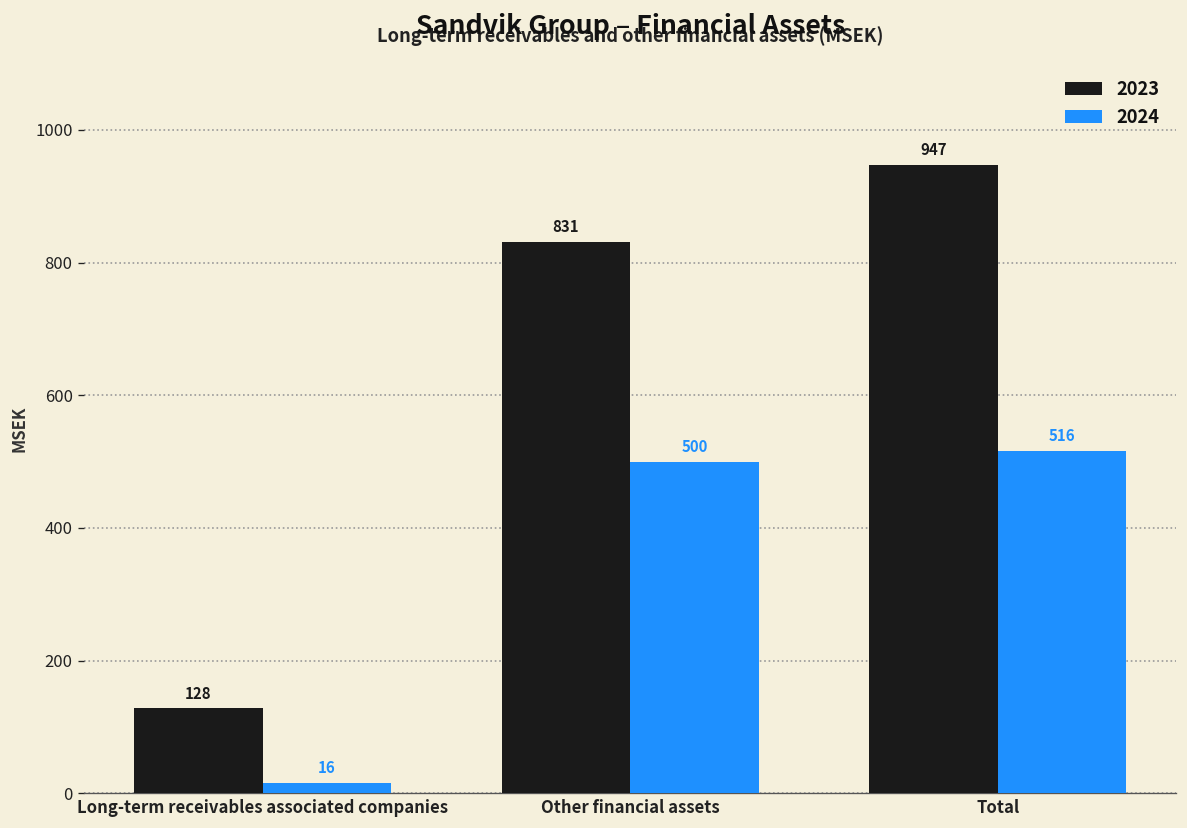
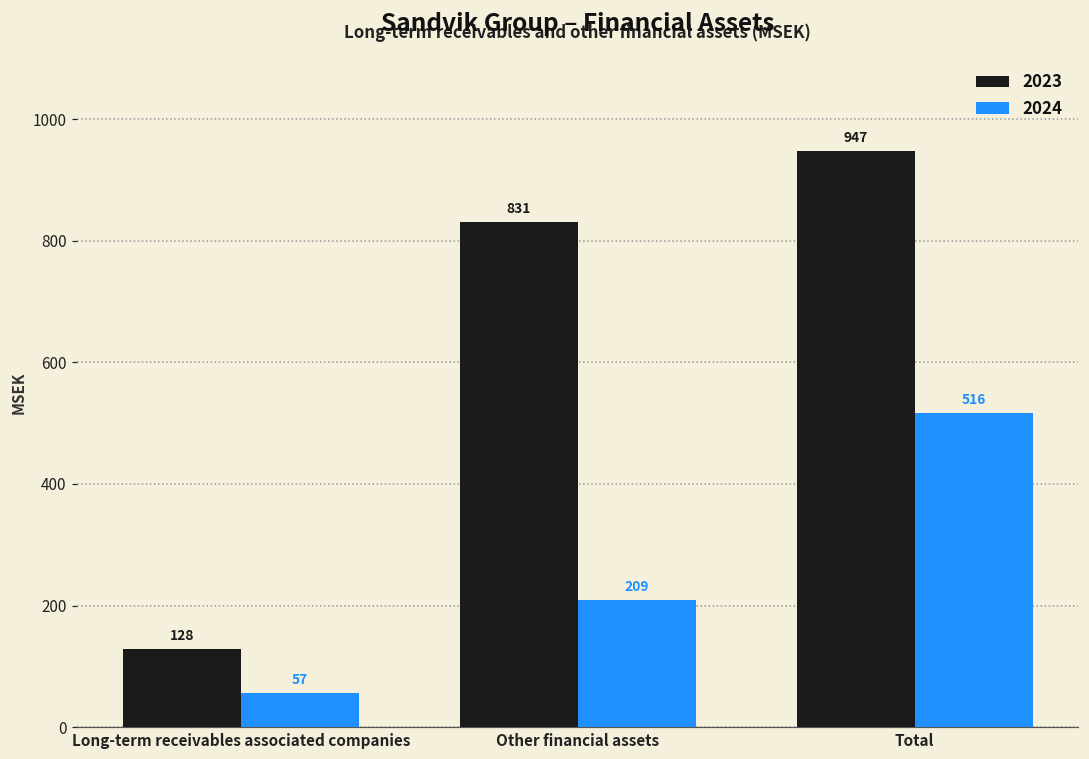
  {
    "2023": {
      "Long-term receivables associated companies": 128,
      "Other financial assets": 831,
      "Total": 947
    },
    "2024": {
-     "Long-term receivables associated companies": 16,
-     "Other financial assets": 500,
+     "Long-term receivables associated companies": 57,
+     "Other financial assets": 209,
      "Total": 516
    }
  }
